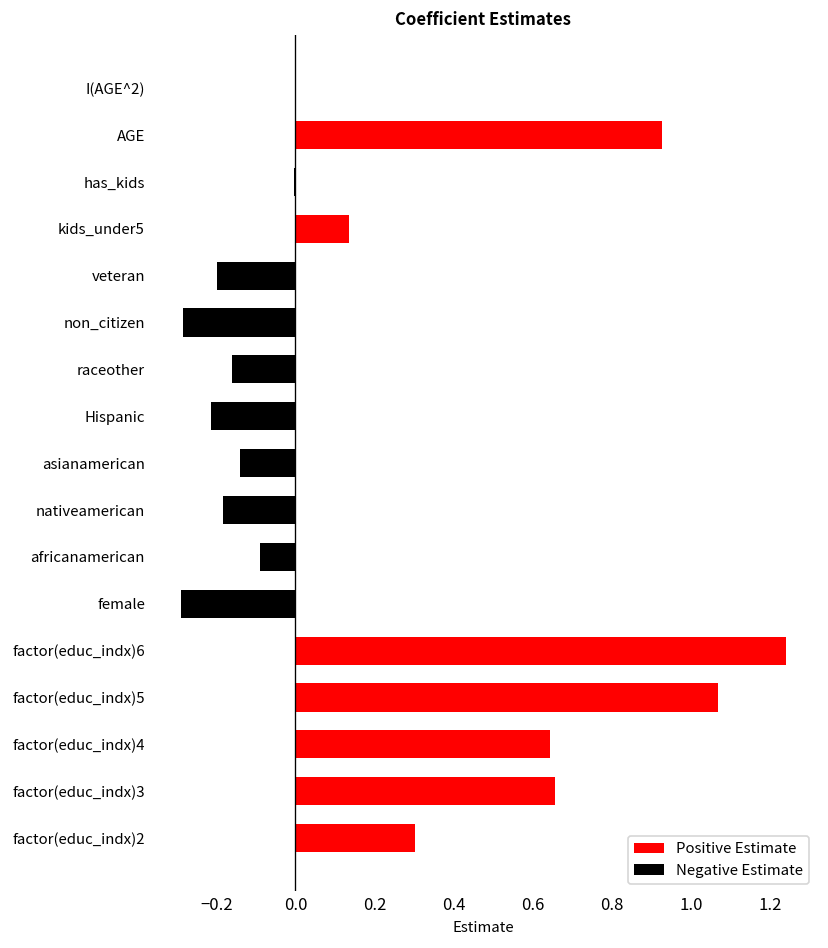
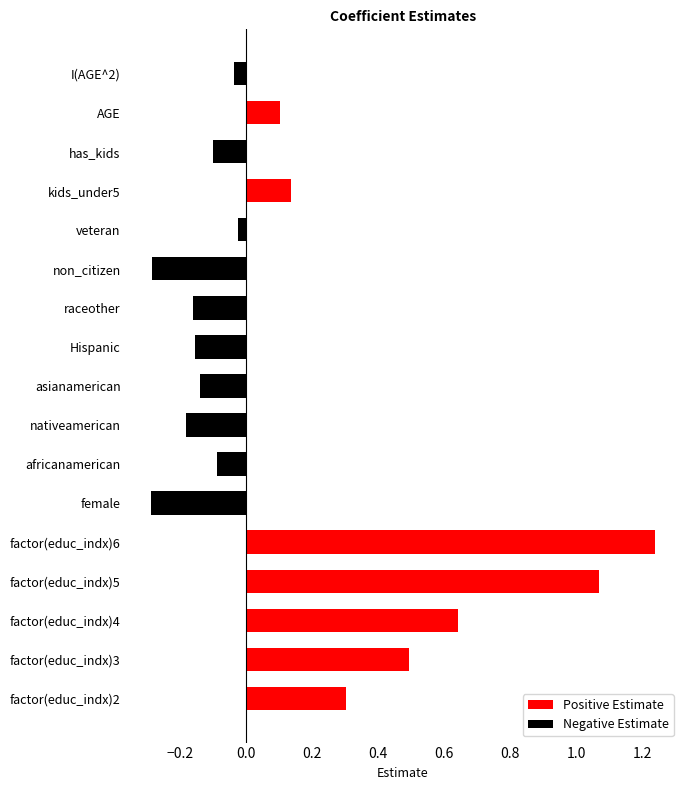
  {
-   "I(AGE^2)": 0.00,
-   "AGE": 0.93,
-   "has_kids": 0.00,
+   "I(AGE^2)": -0.04,
+   "AGE": 0.10,
+   "has_kids": -0.10,
    "kids_under5": 0.14,
-   "veteran": -0.20,
+   "veteran": -0.02,
    "non_citizen": -0.29,
    "raceother": -0.16,
-   "Hispanic": -0.21,
+   "Hispanic": -0.16,
    "asianamerican": -0.14,
    "nativeamerican": -0.18,
    "africanamerican": -0.09,
    "female": -0.29,
    "factor(educ_indx)6": 1.24,
    "factor(educ_indx)5": 1.07,
    "factor(educ_indx)4": 0.64,
-   "factor(educ_indx)3": 0.66,
+   "factor(educ_indx)3": 0.49,
    "factor(educ_indx)2": 0.30
  }
